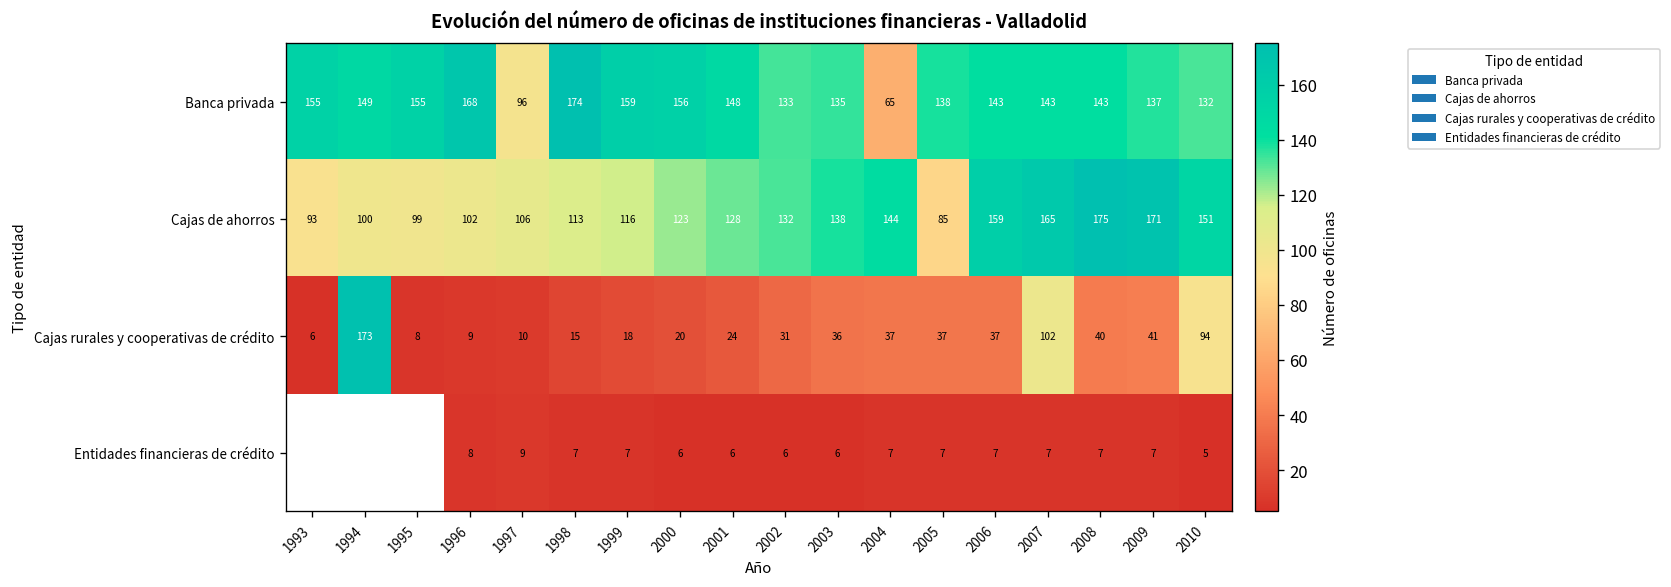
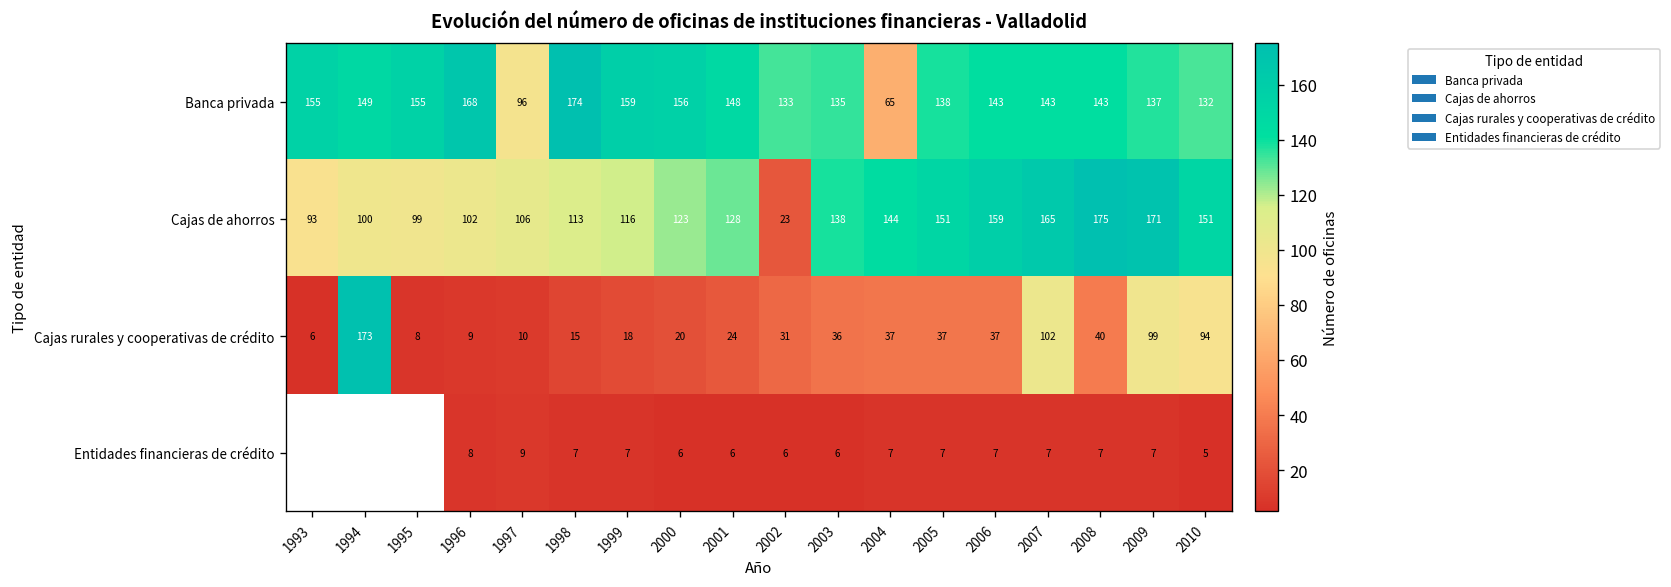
  {
    "Banca privada": {
      "1993": 155,
      "1994": 149,
      "1995": 155,
      "1996": 168,
      "1997": 96,
      "1998": 174,
      "1999": 159,
      "2000": 156,
      "2001": 148,
      "2002": 133,
      "2003": 135,
      "2004": 65,
      "2005": 138,
      "2006": 143,
      "2007": 143,
      "2008": 143,
      "2009": 137,
      "2010": 132
    },
    "Cajas de ahorros": {
      "1993": 93,
      "1994": 100,
      "1995": 99,
      "1996": 102,
      "1997": 106,
      "1998": 113,
      "1999": 116,
      "2000": 123,
      "2001": 128,
-     "2002": 132,
+     "2002": 23,
      "2003": 138,
      "2004": 144,
-     "2005": 85,
+     "2005": 151,
      "2006": 159,
      "2007": 165,
      "2008": 175,
      "2009": 171,
      "2010": 151
    },
    "Cajas rurales y cooperativas de crédito": {
      "1993": 6,
      "1994": 173,
      "1995": 8,
      "1996": 9,
      "1997": 10,
      "1998": 15,
      "1999": 18,
      "2000": 20,
      "2001": 24,
      "2002": 31,
      "2003": 36,
      "2004": 37,
      "2005": 37,
      "2006": 37,
      "2007": 102,
      "2008": 40,
-     "2009": 41,
+     "2009": 99,
      "2010": 94
    },
    "Entidades financieras de crédito": {
      "1996": 8,
      "1997": 9,
      "1998": 7,
      "1999": 7,
      "2000": 6,
      "2001": 6,
      "2002": 6,
      "2003": 6,
      "2004": 7,
      "2005": 7,
      "2006": 7,
      "2007": 7,
      "2008": 7,
      "2009": 7,
      "2010": 5
    }
  }
